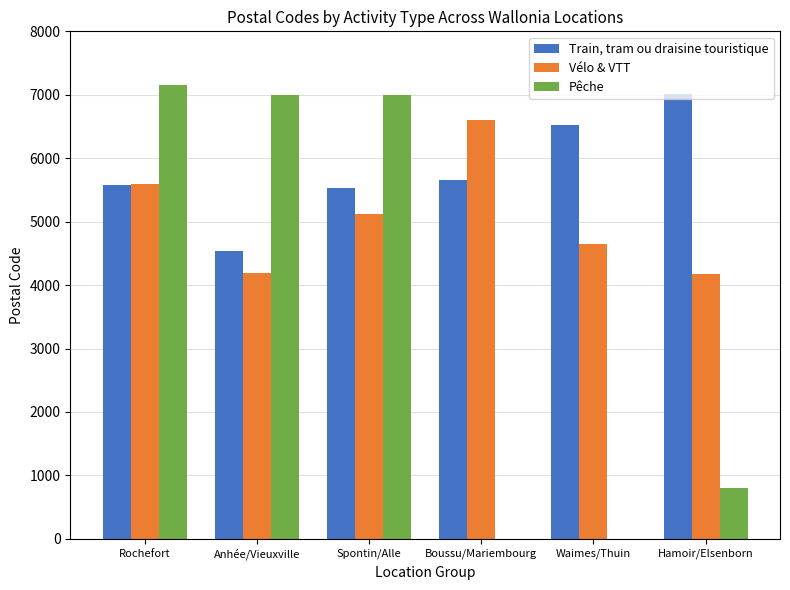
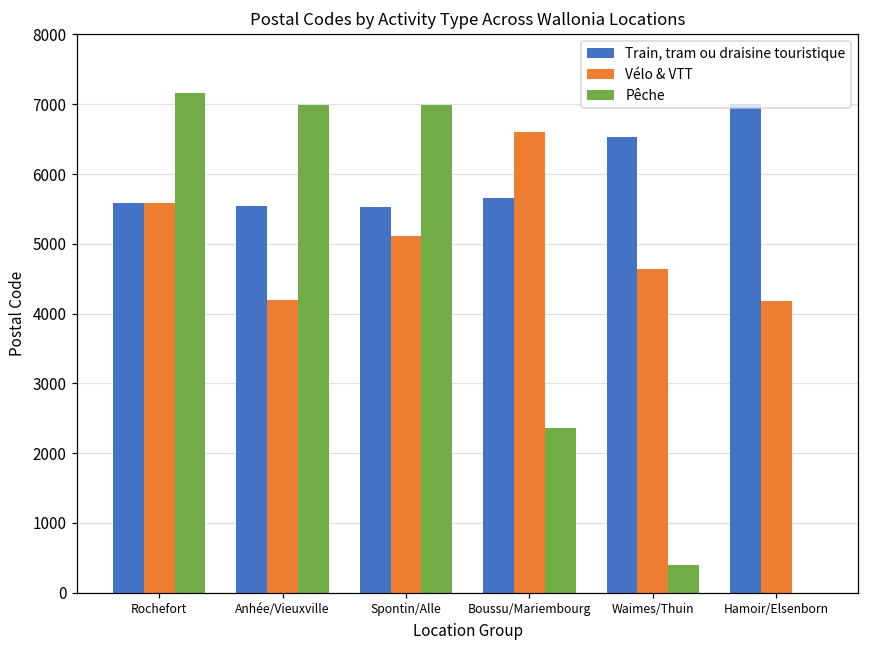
  {
    "Train, tram ou draisine touristique": {
      "Rochefort": 5600,
-     "Anhée/Vieuxville": 4500,
+     "Anhée/Vieuxville": 5500,
      "Spontin/Alle": 5500,
      "Boussu/Mariembourg": 5700,
      "Waimes/Thuin": 6500
    },
    "Vélo & VTT": {
      "Rochefort": 5600,
      "Anhée/Vieuxville": 4200,
      "Spontin/Alle": 5100,
      "Boussu/Mariembourg": 6600,
      "Waimes/Thuin": 4600,
      "Hamoir/Elsenborn": 4200
    },
    "Pêche": {
      "Rochefort": 7200,
      "Anhée/Vieuxville": 7000,
      "Spontin/Alle": 7000,
-     "Boussu/Mariembourg": 0,
-     "Waimes/Thuin": 0,
-     "Hamoir/Elsenborn": 800
+     "Boussu/Mariembourg": 2400,
+     "Waimes/Thuin": 400,
+     "Hamoir/Elsenborn": 0
    }
  }
